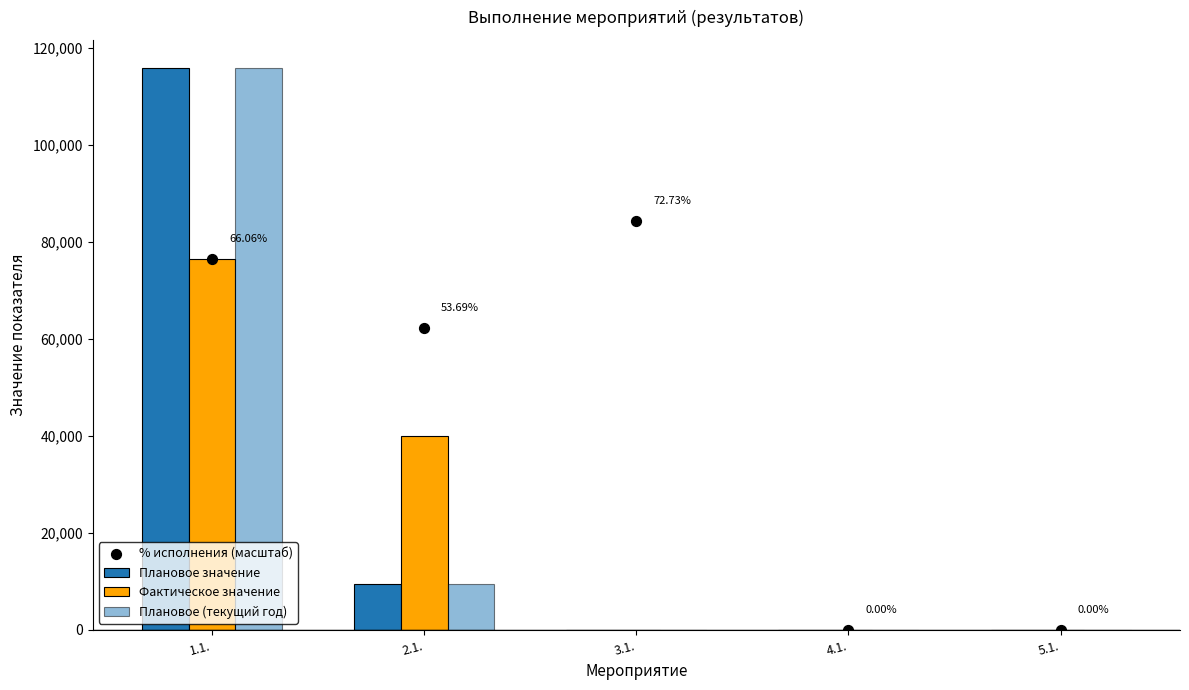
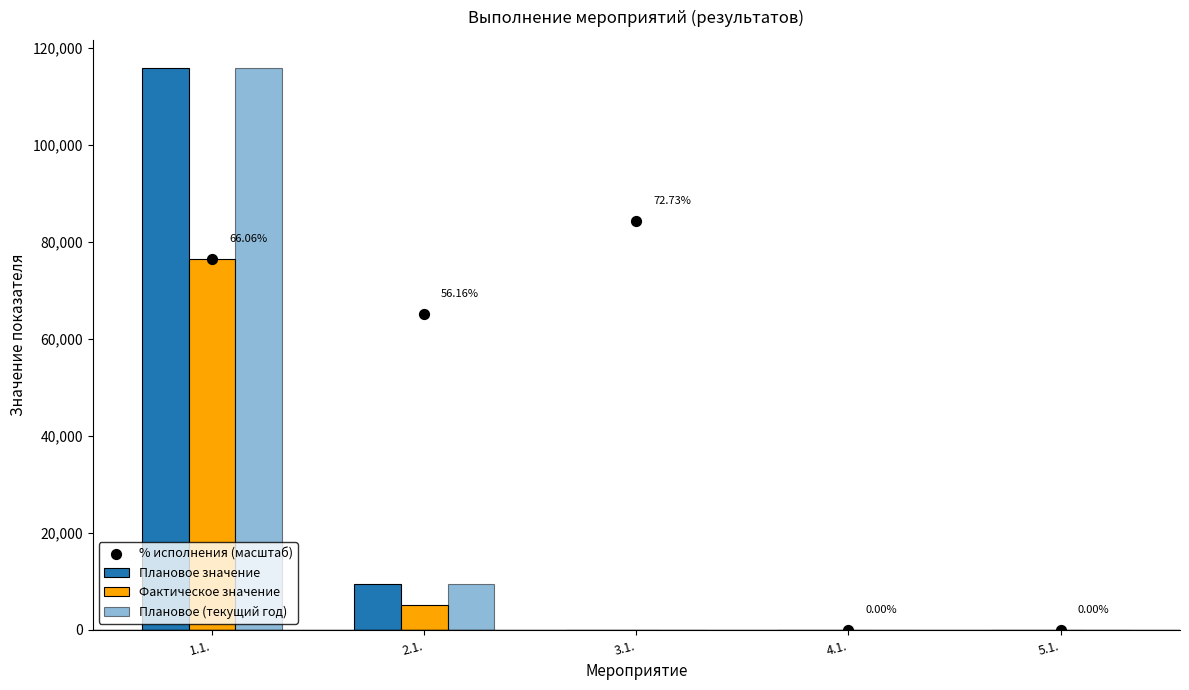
  {
    "% исполнения (масштаб)": {
-     "2.1.": "53.69%"
+     "2.1.": "56.16%"
    },
    "Фактическое значение": {
      "1.1.": "76,000",
-     "2.1.": "40,000"
+     "2.1.": "5,000"
    }
  }
